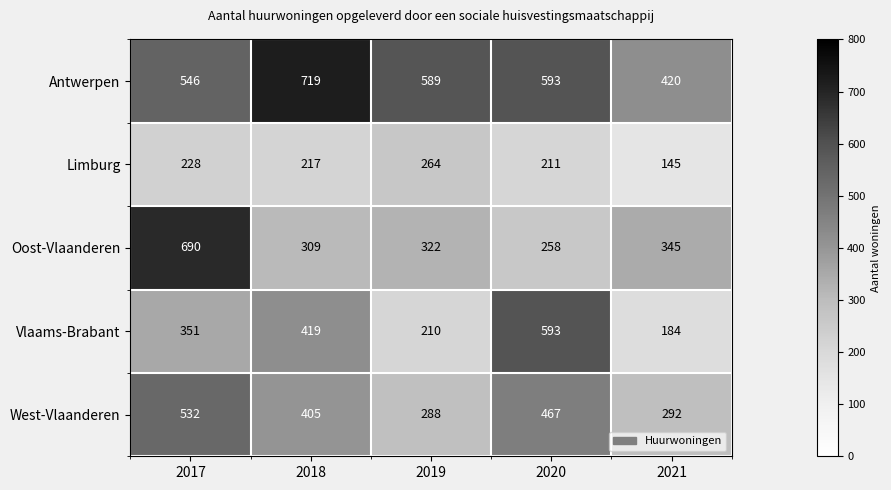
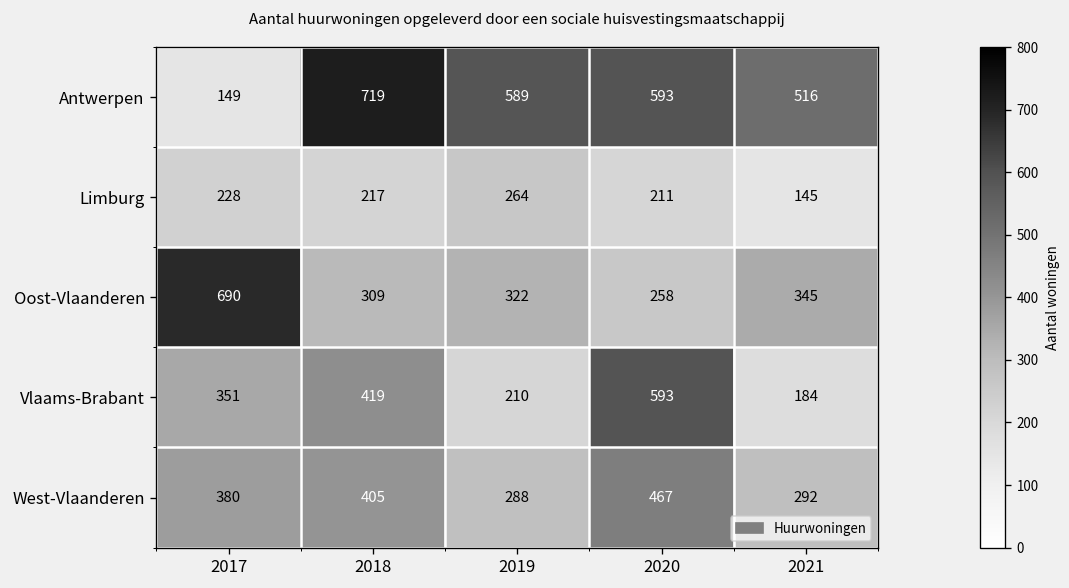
  {
    "Antwerpen": {
-     "2017": 546,
+     "2017": 149,
      "2018": 719,
      "2019": 589,
      "2020": 593,
-     "2021": 420
+     "2021": 516
    },
    "Limburg": {
      "2017": 228,
      "2018": 217,
      "2019": 264,
      "2020": 211,
      "2021": 145
    },
    "Oost-Vlaanderen": {
      "2017": 690,
      "2018": 309,
      "2019": 322,
      "2020": 258,
      "2021": 345
    },
    "Vlaams-Brabant": {
      "2017": 351,
      "2018": 419,
      "2019": 210,
      "2020": 593,
      "2021": 184
    },
    "West-Vlaanderen": {
-     "2017": 532,
+     "2017": 380,
      "2018": 405,
      "2019": 288,
      "2020": 467,
      "2021": 292
    }
  }
